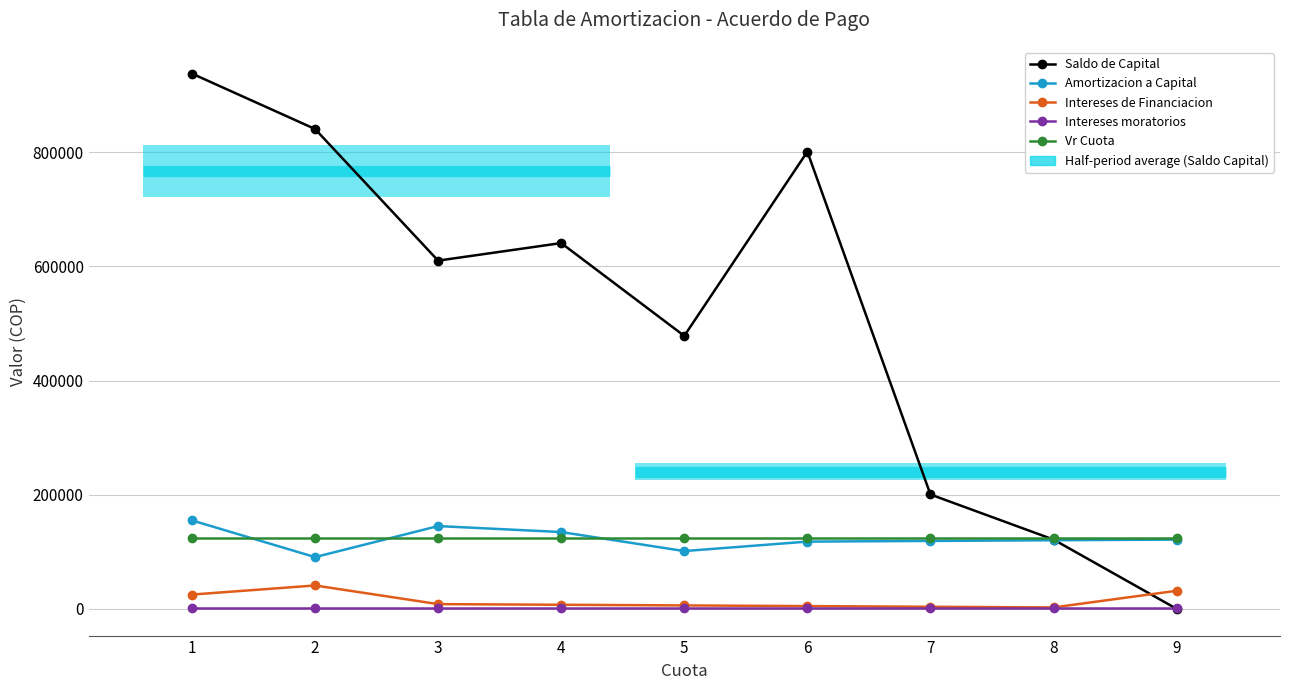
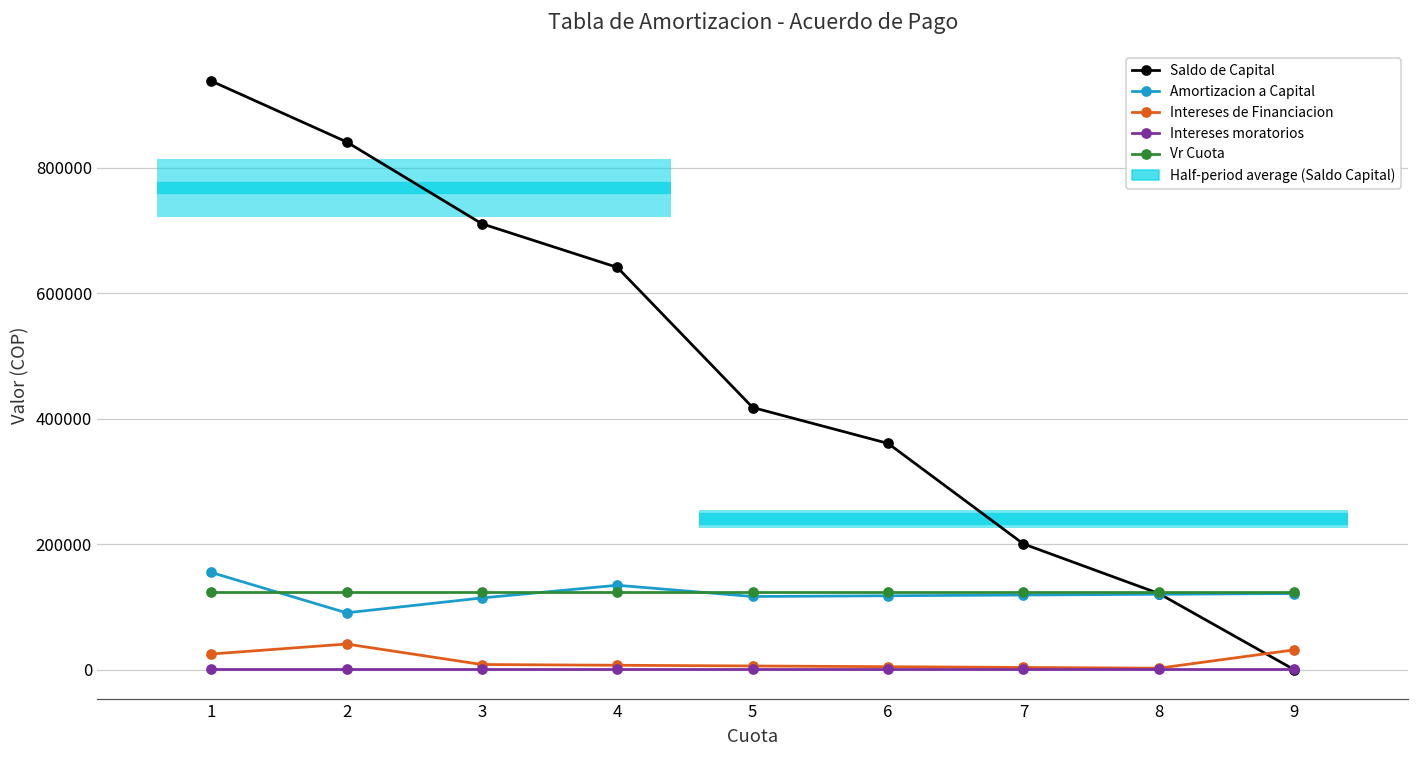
  {
    "Saldo de Capital": {
      "1": 940000,
      "2": 840000,
-     "3": 610000,
+     "3": 710000,
      "4": 640000,
-     "5": 480000,
-     "6": 800000,
+     "5": 420000,
+     "6": 360000,
      "7": 200000
    },
    "Amortizacion a Capital": {
      "1": 150000,
      "2": 90000,
-     "3": 150000,
+     "3": 110000,
      "4": 130000,
-     "5": 100000,
+     "5": 120000,
      "6": 120000,
      "7": 120000
    },
    "Intereses de Financiacion": {
      "1": 20000,
      "2": 40000,
      "3": 10000,
      "4": 10000,
      "9": 30000
    },
    "Intereses moratorios": {
      "1": 0,
      "2": 0,
      "3": 0,
      "4": 0
    },
    "Vr Cuota": {
      "1": 120000,
      "2": 120000,
      "3": 120000,
      "4": 120000,
      "5": 120000,
      "6": 120000,
      "7": 120000
    }
  }
